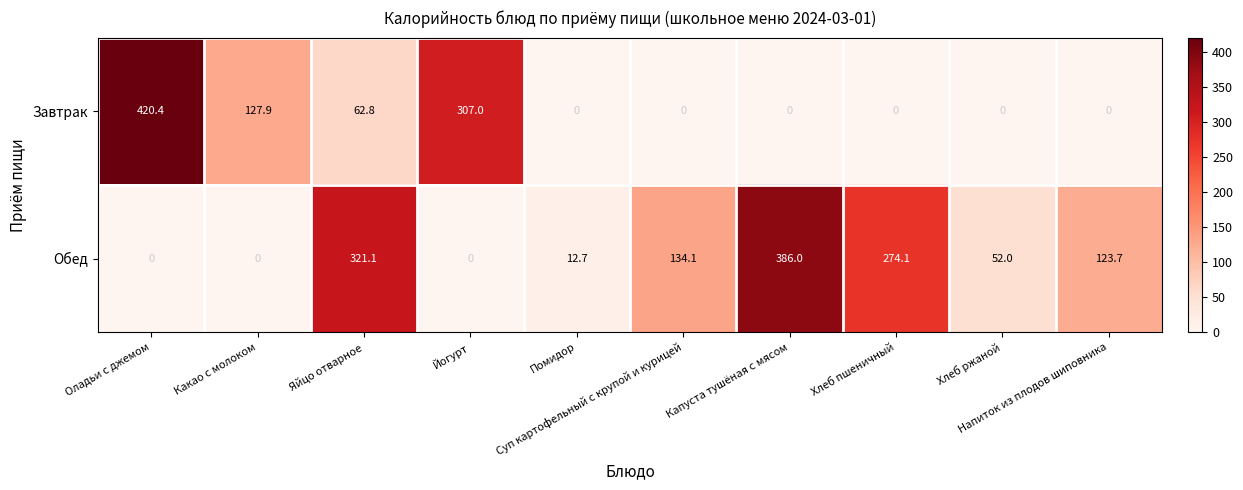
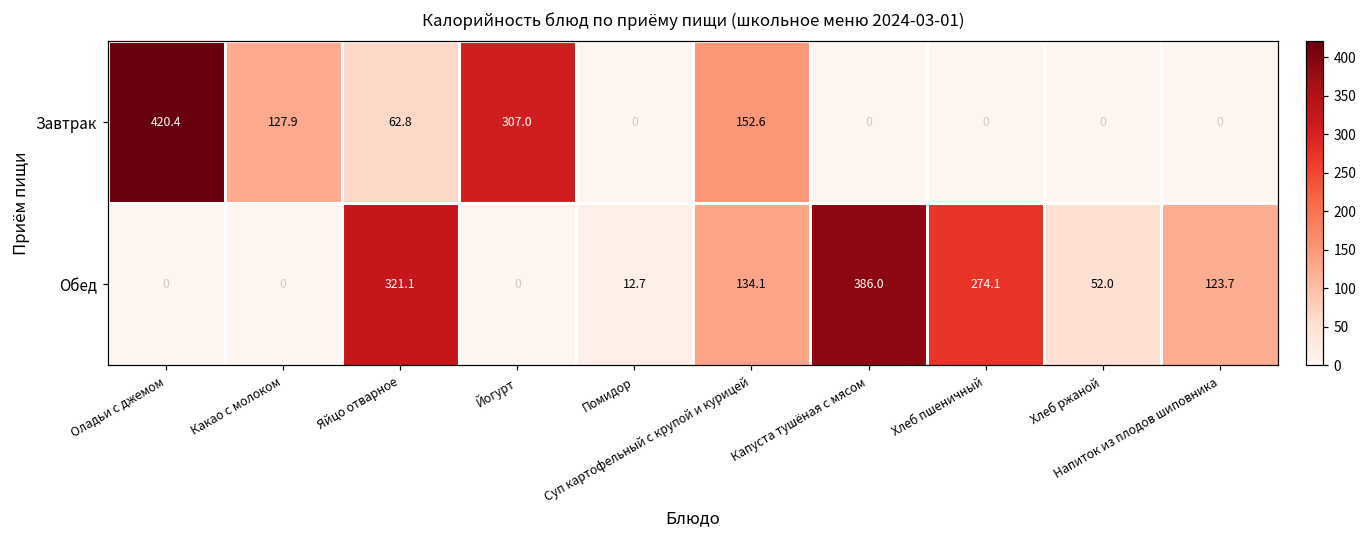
  {
    "Завтрак": {
      "Оладьи с джемом": 420.4,
      "Какао с молоком": 127.9,
      "Яйцо отварное": 62.8,
      "Йогурт": 307.0,
      "Помидор": 0,
-     "Суп картофельный с крупой и курицей": 0,
+     "Суп картофельный с крупой и курицей": 152.6,
      "Капуста тушёная с мясом": 0,
      "Хлеб пшеничный": 0,
      "Хлеб ржаной": 0,
      "Напиток из плодов шиповника": 0
    },
    "Обед": {
      "Оладьи с джемом": 0,
      "Какао с молоком": 0,
      "Яйцо отварное": 321.1,
      "Йогурт": 0,
      "Помидор": 12.7,
      "Суп картофельный с крупой и курицей": 134.1,
      "Капуста тушёная с мясом": 386.0,
      "Хлеб пшеничный": 274.1,
      "Хлеб ржаной": 52.0,
      "Напиток из плодов шиповника": 123.7
    }
  }
